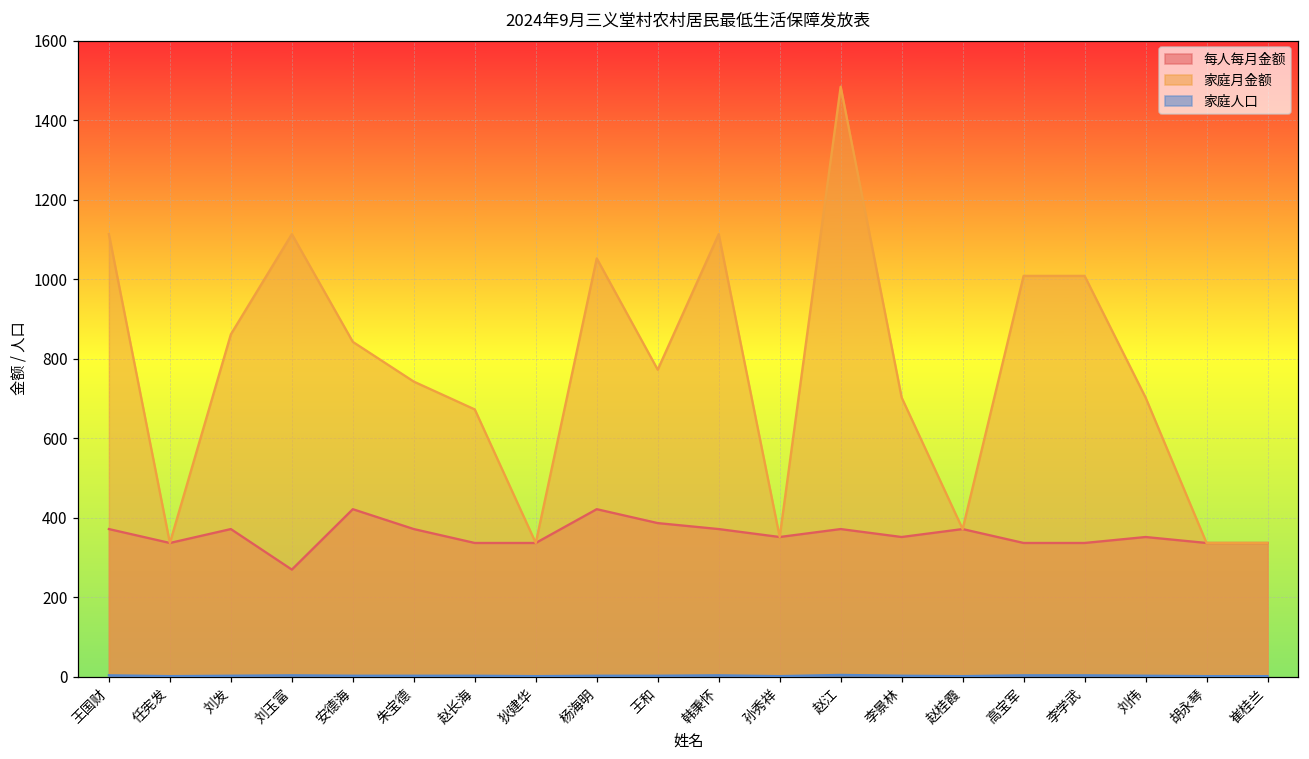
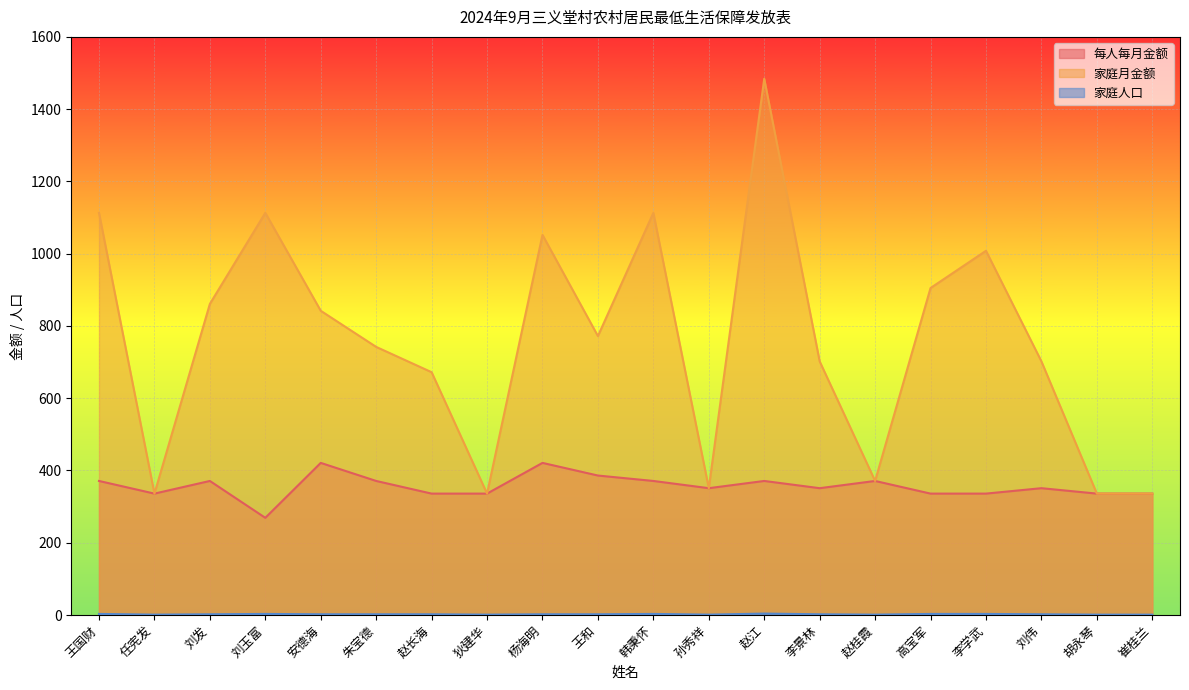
  {
    "每人每月金额": {
      "王国财": 370,
      "刘发": 370,
      "刘玉富": 270,
      "安德海": 420,
      "朱宝德": 370,
      "赵长海": 340,
      "杨海明": 420,
      "王和": 390,
      "韩秉怀": 370,
      "赵江": 370,
      "李景林": 350,
      "高宝军": 340,
      "李学武": 340,
      "刘伟": 350
    },
    "家庭月金额": {
      "王国财": 1110,
      "刘发": 860,
      "刘玉富": 1110,
      "安德海": 840,
      "朱宝德": 740,
      "赵长海": 670,
      "杨海明": 1050,
      "王和": 770,
      "韩秉怀": 1110,
      "赵江": 1480,
      "李景林": 700,
-     "高宝军": 1010,
+     "高宝军": 910,
      "李学武": 1010,
      "刘伟": 700
    },
    "家庭人口": {
      "王国财": 0,
      "任宪发": 0,
      "刘发": 0,
      "刘玉富": 0,
      "安德海": 0,
      "朱宝德": 0,
      "赵长海": 0,
      "狄建华": 0,
      "杨海明": 0,
      "王和": 0,
      "韩秉怀": 0,
      "孙秀祥": 0,
      "赵江": 0,
      "李景林": 0,
      "赵桂霞": 0,
      "高宝军": 0,
      "李学武": 0,
      "刘伟": 0,
      "胡永琴": 0,
      "崔桂兰": 0
    }
  }
